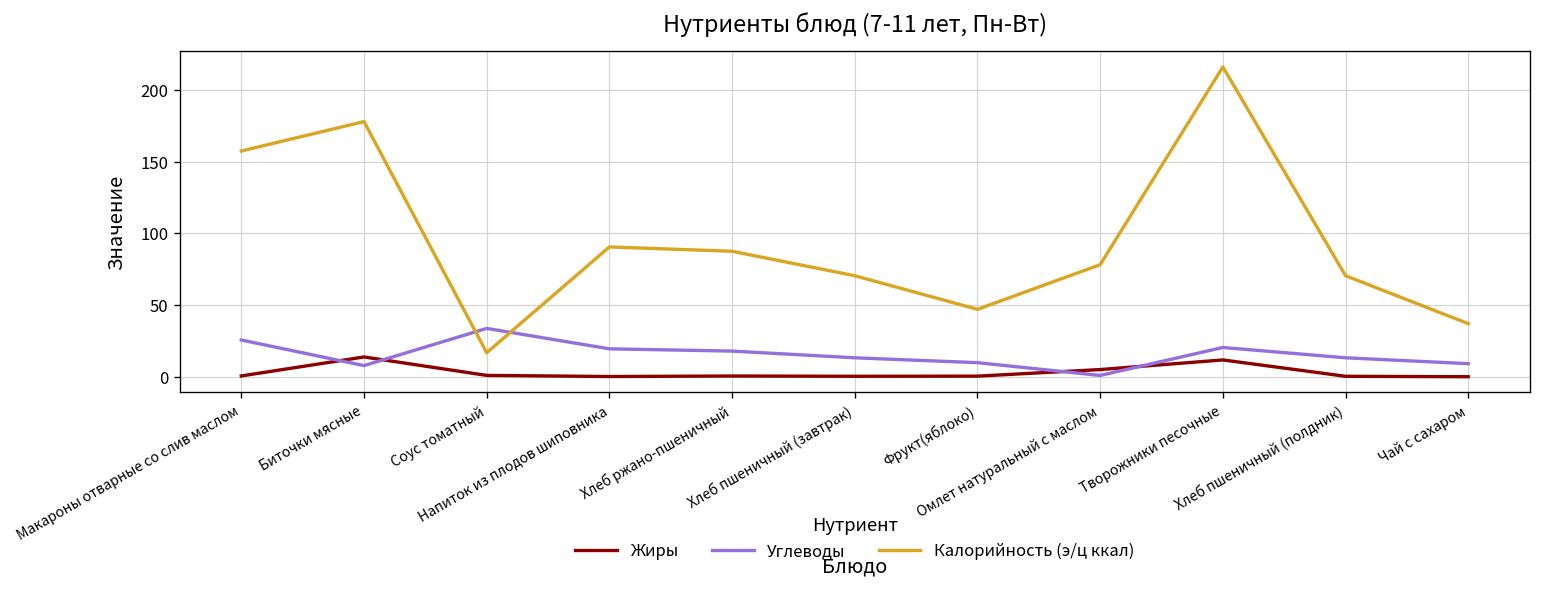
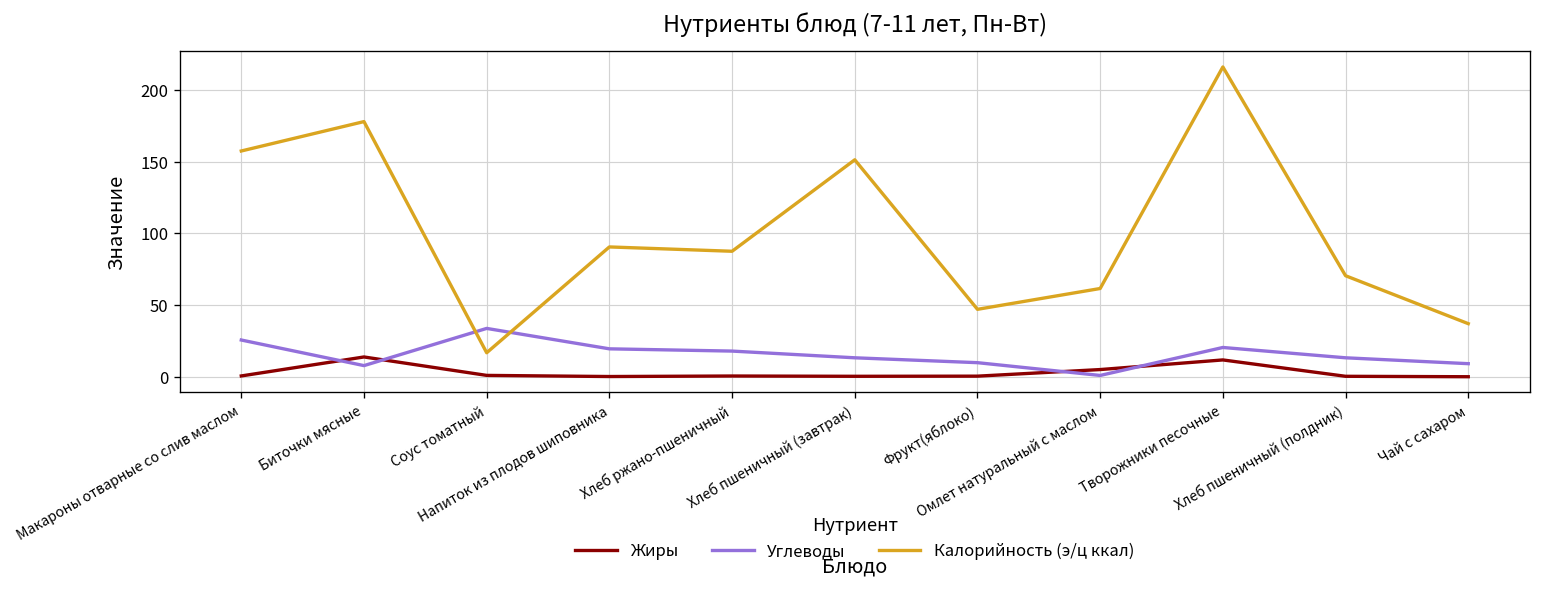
  {
    "Жиры": {
      "Макароны отварные со слив маслом": 1,
      "Биточки мясные": 14,
      "Соус томатный": 1,
      "Напиток из плодов шиповника": 0,
      "Хлеб ржано-пшеничный": 1,
      "Хлеб пшеничный (завтрак)": 0,
      "Фрукт(яблоко)": 0,
      "Омлет натуральный с маслом": 5,
      "Творожники песочные": 12,
      "Хлеб пшеничный (полдник)": 0,
      "Чай с сахаром": 0
    },
    "Углеводы": {
      "Макароны отварные со слив маслом": 26,
      "Биточки мясные": 8,
      "Соус томатный": 34,
      "Напиток из плодов шиповника": 19,
      "Хлеб ржано-пшеничный": 18,
      "Хлеб пшеничный (завтрак)": 13,
      "Фрукт(яблоко)": 10,
      "Омлет натуральный с маслом": 1,
      "Творожники песочные": 20,
      "Хлеб пшеничный (полдник)": 13,
      "Чай с сахаром": 9
    },
    "Калорийность (э/ц ккал)": {
      "Макароны отварные со слив маслом": 157,
      "Биточки мясные": 178,
      "Соус томатный": 17,
      "Напиток из плодов шиповника": 91,
      "Хлеб ржано-пшеничный": 87,
-     "Хлеб пшеничный (завтрак)": 70,
+     "Хлеб пшеничный (завтрак)": 151,
      "Фрукт(яблоко)": 47,
-     "Омлет натуральный с маслом": 78,
+     "Омлет натуральный с маслом": 62,
      "Творожники песочные": 216,
      "Хлеб пшеничный (полдник)": 70,
      "Чай с сахаром": 37
    }
  }
